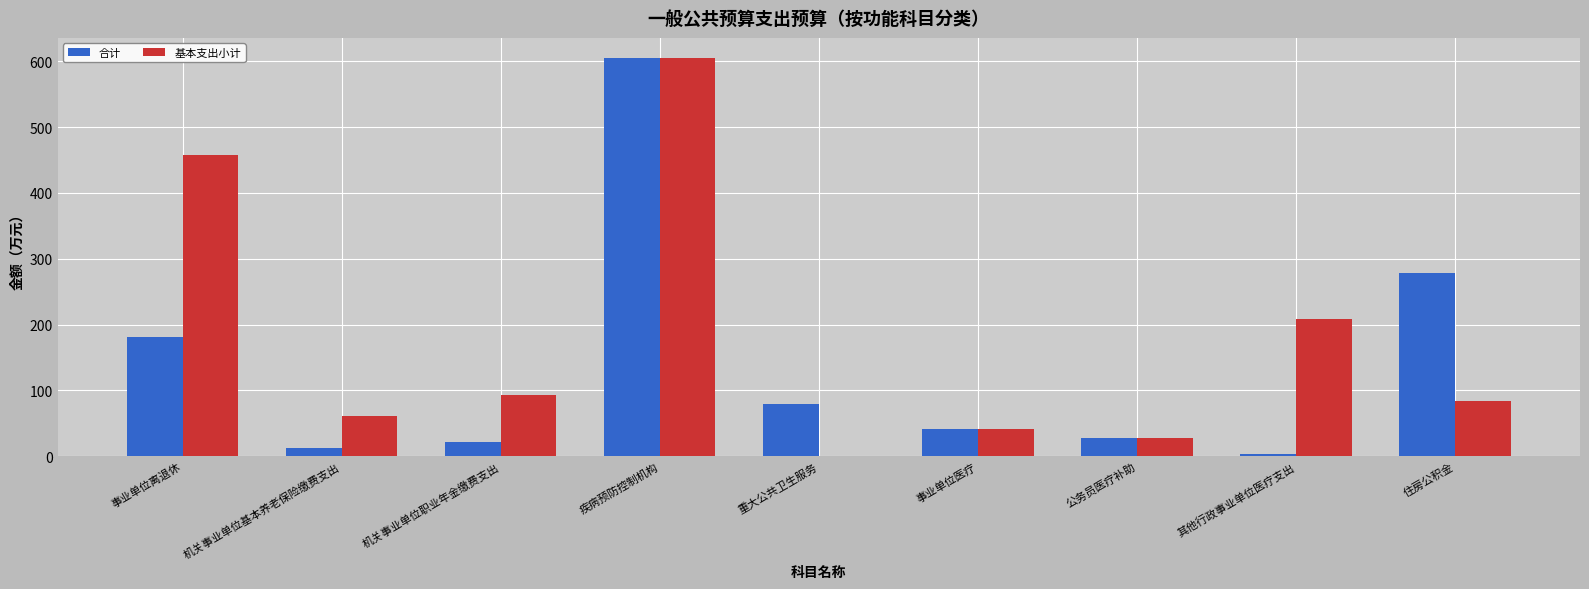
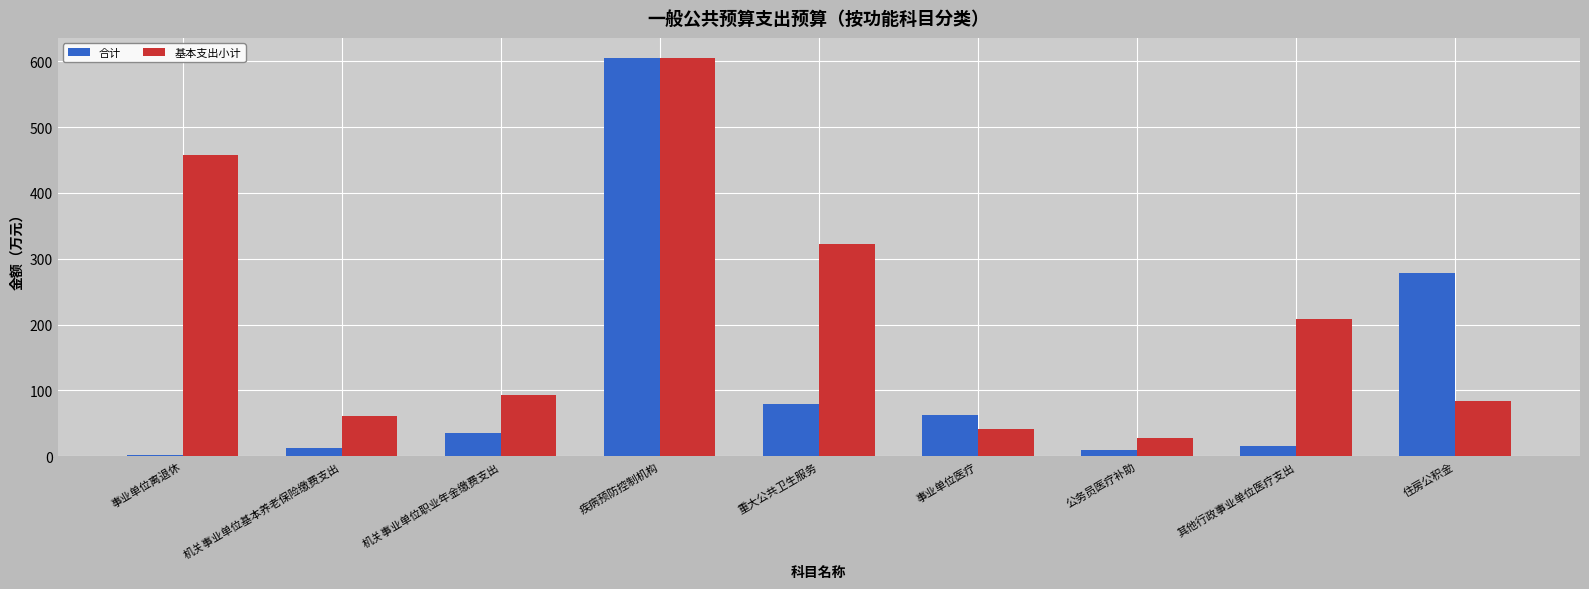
  {
    "合计": {
-     "事业单位离退休": 180,
+     "事业单位离退休": 0,
      "机关事业单位基本养老保险缴费支出": 10,
-     "机关事业单位职业年金缴费支出": 20,
+     "机关事业单位职业年金缴费支出": 40,
      "疾病预防控制机构": 610,
      "重大公共卫生服务": 80,
-     "事业单位医疗": 40,
-     "公务员医疗补助": 30,
-     "其他行政事业单位医疗支出": 0,
+     "事业单位医疗": 60,
+     "公务员医疗补助": 10,
+     "其他行政事业单位医疗支出": 20,
      "住房公积金": 280
    },
    "基本支出小计": {
      "事业单位离退休": 460,
      "机关事业单位基本养老保险缴费支出": 60,
      "机关事业单位职业年金缴费支出": 90,
      "疾病预防控制机构": 610,
-     "重大公共卫生服务": 0,
+     "重大公共卫生服务": 320,
      "事业单位医疗": 40,
      "公务员医疗补助": 30,
      "其他行政事业单位医疗支出": 210,
      "住房公积金": 80
    }
  }
